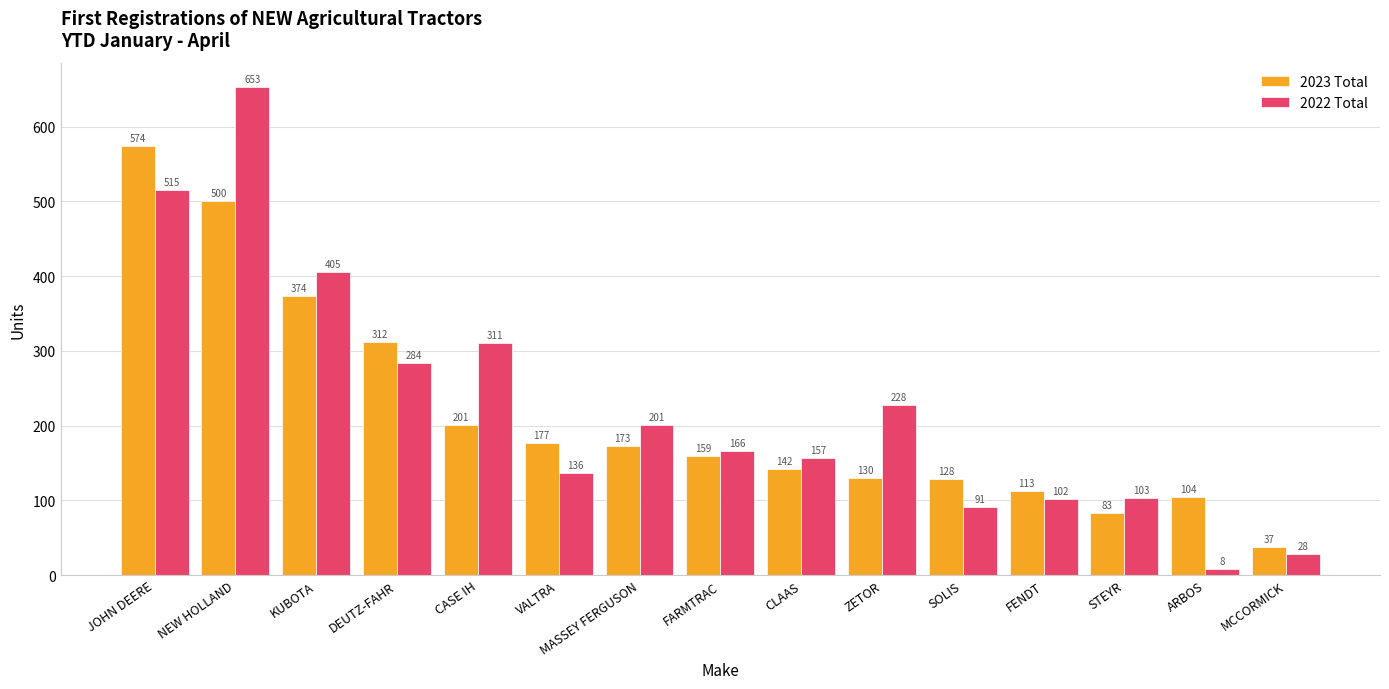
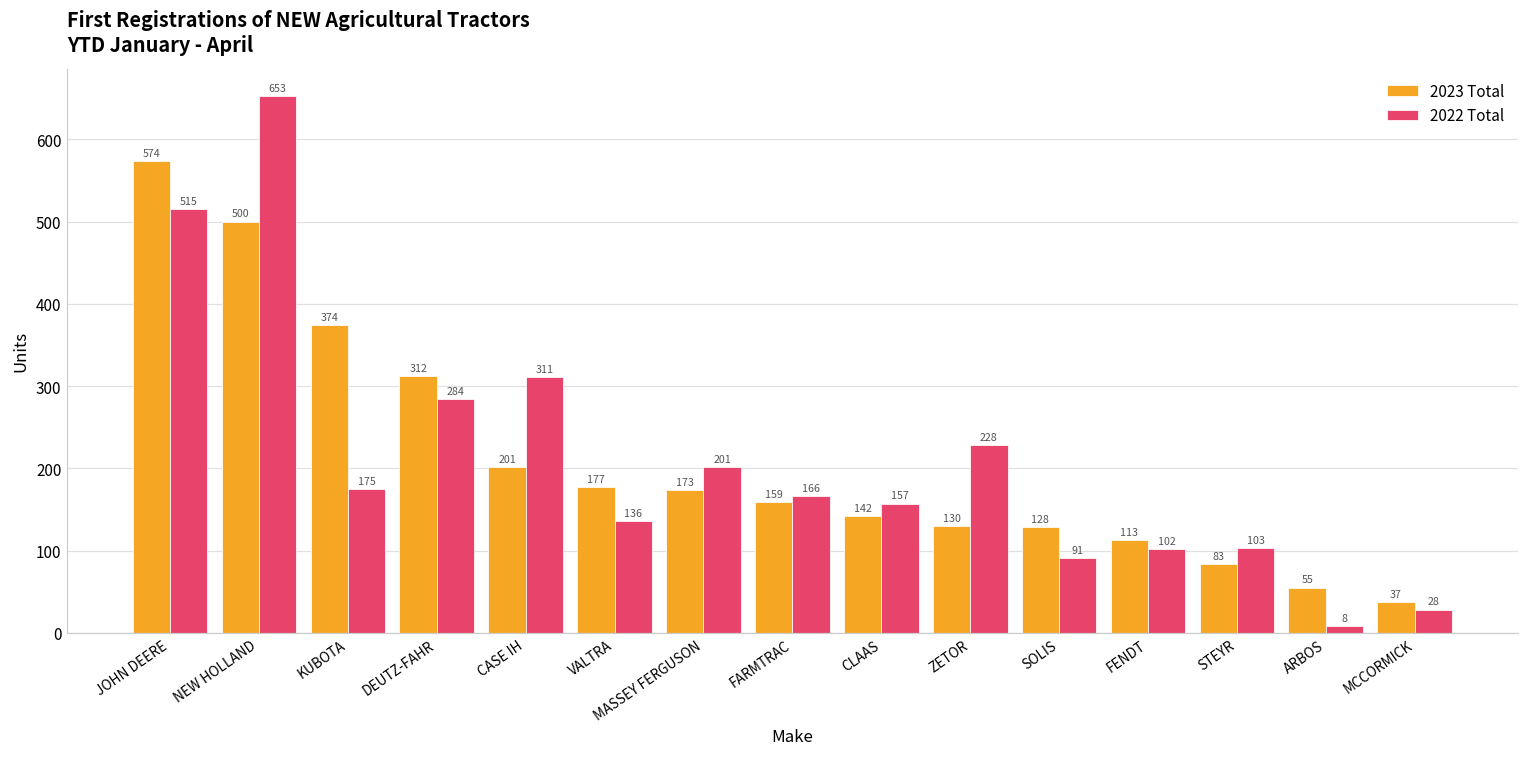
  {
    "2023 Total": {
      "JOHN DEERE": 574,
      "NEW HOLLAND": 500,
      "KUBOTA": 374,
      "DEUTZ-FAHR": 312,
      "CASE IH": 201,
      "VALTRA": 177,
      "MASSEY FERGUSON": 173,
      "FARMTRAC": 159,
      "CLAAS": 142,
      "ZETOR": 130,
      "SOLIS": 128,
      "FENDT": 113,
      "STEYR": 83,
-     "ARBOS": 104,
+     "ARBOS": 55,
      "MCCORMICK": 37
    },
    "2022 Total": {
      "JOHN DEERE": 515,
      "NEW HOLLAND": 653,
-     "KUBOTA": 405,
+     "KUBOTA": 175,
      "DEUTZ-FAHR": 284,
      "CASE IH": 311,
      "VALTRA": 136,
      "MASSEY FERGUSON": 201,
      "FARMTRAC": 166,
      "CLAAS": 157,
      "ZETOR": 228,
      "SOLIS": 91,
      "FENDT": 102,
      "STEYR": 103,
      "ARBOS": 8,
      "MCCORMICK": 28
    }
  }
